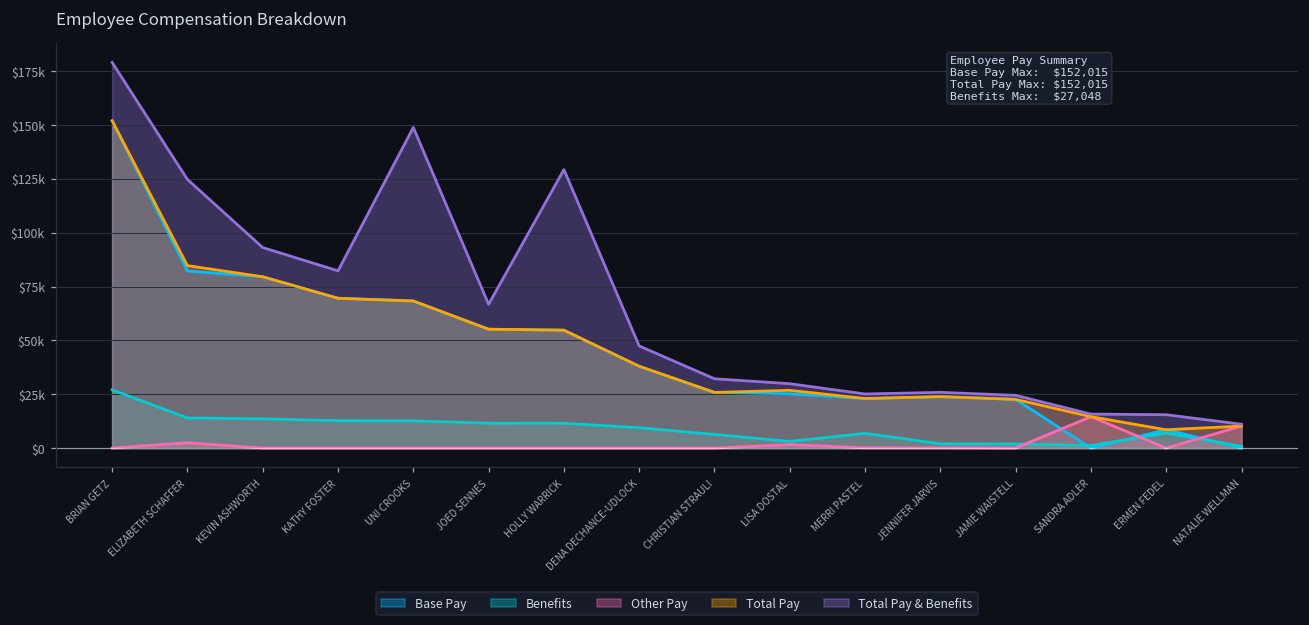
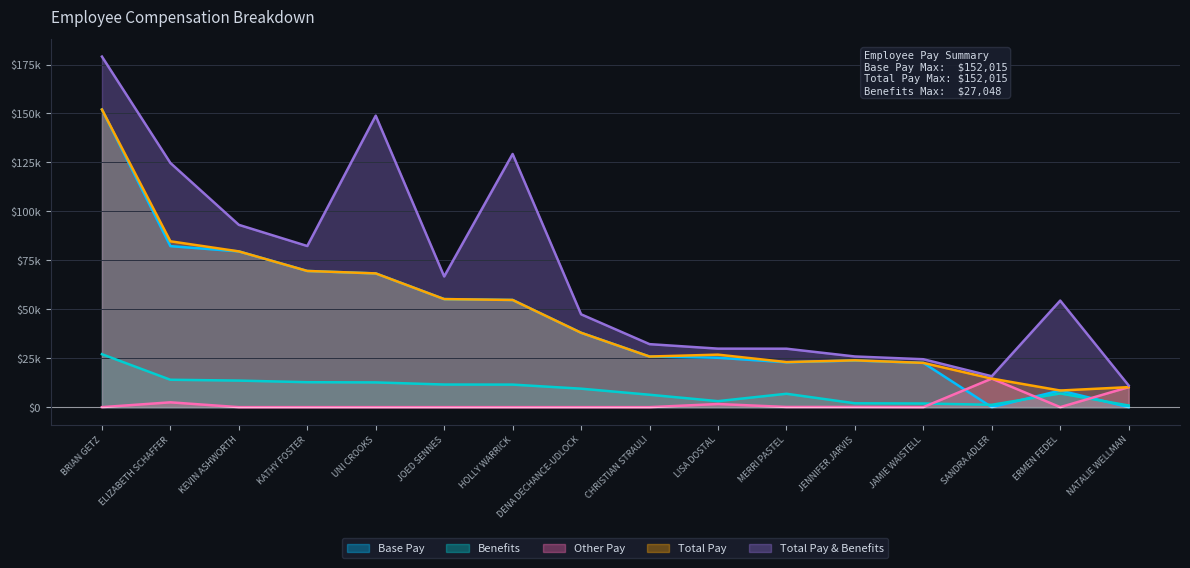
  {
    "Other Pay": {
      "BRIAN GETZ": "$0",
      "ELIZABETH SCHAFFER": "$2000",
      "KEVIN ASHWORTH": "$0",
      "KATHY FOSTER": "$0",
      "UNI CROOKS": "$0",
      "JOED SENNES": "$0",
      "HOLLY WARRICK": "$0",
      "DENA DECHANCE-UDLOCK": "$0",
      "CHRISTIAN STRAULI": "$0",
      "LISA DOSTAL": "$2000",
      "MERRI PASTEL": "$0",
      "JENNIFER JARVIS": "$0",
      "JAMIE WAISTELL": "$0",
      "ERMEN FEDEL": "$0"
    },
    "Total Pay": {
      "ELIZABETH SCHAFFER": "$85000",
      "LISA DOSTAL": "$27000"
    },
    "Total Pay & Benefits": {
      "BRIAN GETZ": "$179000",
      "ELIZABETH SCHAFFER": "$125000",
      "KEVIN ASHWORTH": "$93000",
      "KATHY FOSTER": "$82000",
      "UNI CROOKS": "$149000",
      "JOED SENNES": "$67000",
      "HOLLY WARRICK": "$129000",
      "DENA DECHANCE-UDLOCK": "$47000",
      "CHRISTIAN STRAULI": "$32000",
      "LISA DOSTAL": "$30000",
-     "MERRI PASTEL": "$25000",
+     "MERRI PASTEL": "$30000",
      "JENNIFER JARVIS": "$26000",
      "JAMIE WAISTELL": "$24000",
-     "ERMEN FEDEL": "$15000"
+     "ERMEN FEDEL": "$54000"
    }
  }
